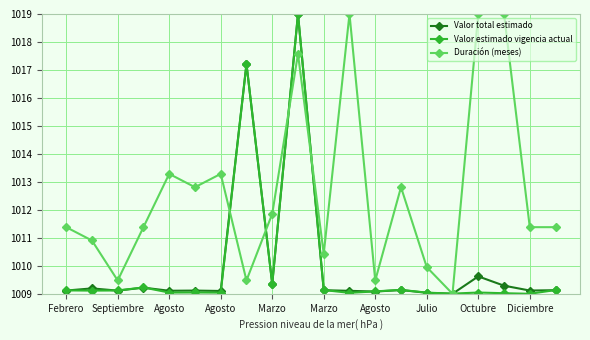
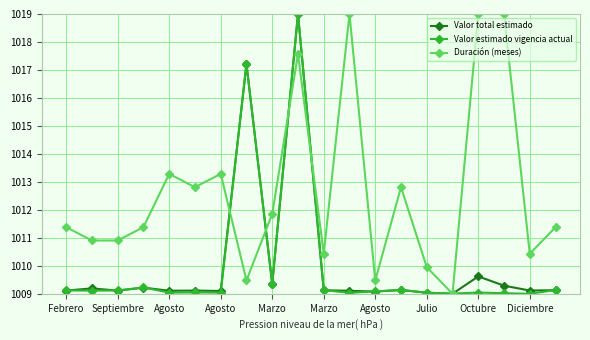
  {
    "Valor total estimado": {
      "Diciembre": 1009.1
    },
    "Valor estimado vigencia actual": {
      "Diciembre": 1009.0
    },
    "Duración (meses)": {
-     "Septiembre": 1009.5,
-     "Diciembre": 1011.4
+     "Septiembre": 1010.9,
+     "Diciembre": 1010.4
    }
  }
